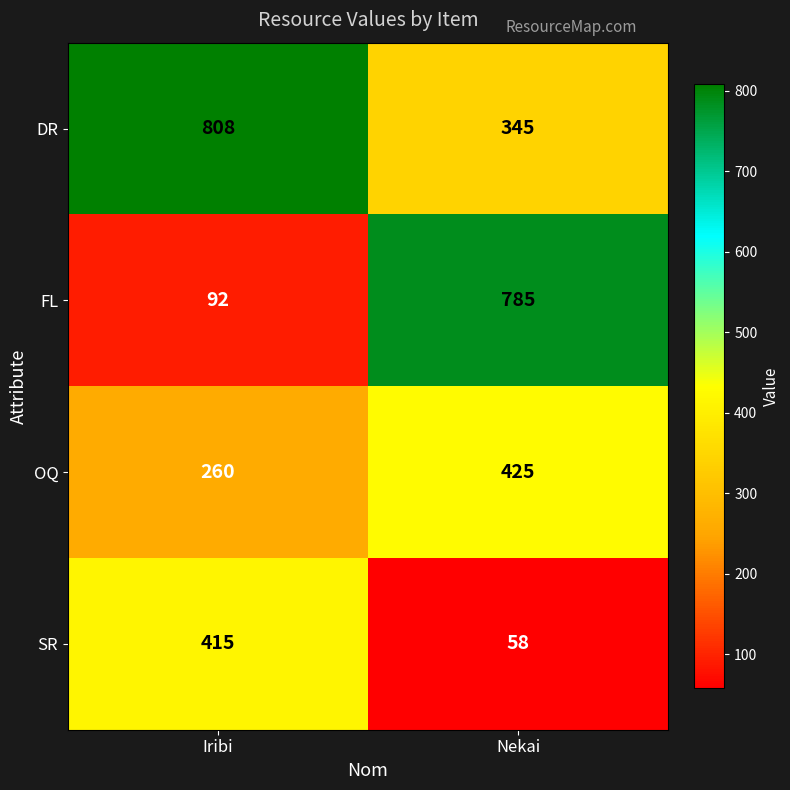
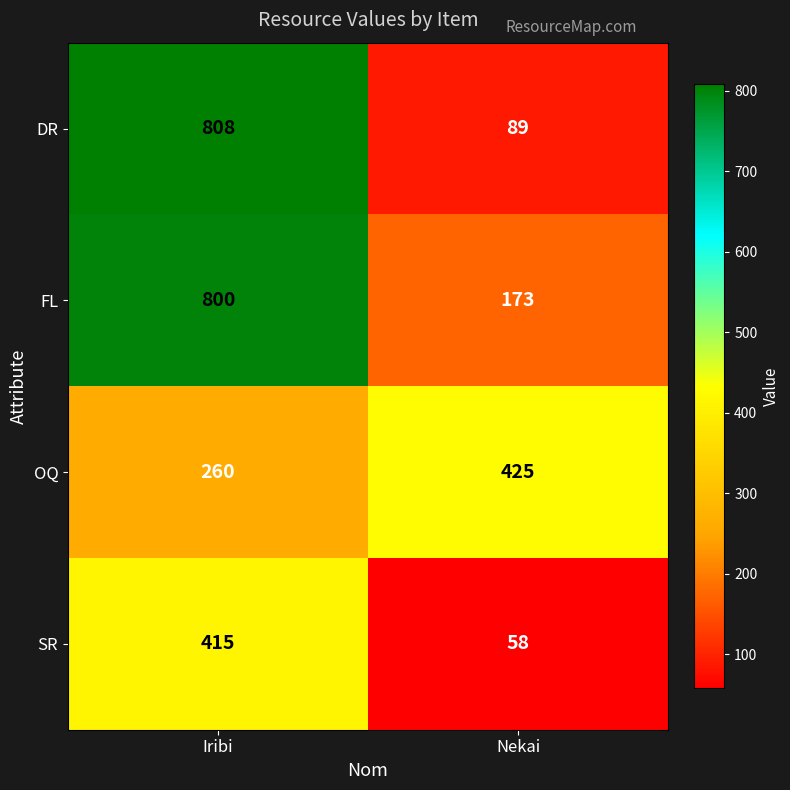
  {
    "DR": {
      "Iribi": 808,
-     "Nekai": 345
+     "Nekai": 89
    },
    "FL": {
-     "Iribi": 92,
-     "Nekai": 785
+     "Iribi": 800,
+     "Nekai": 173
    },
    "OQ": {
      "Iribi": 260,
      "Nekai": 425
    },
    "SR": {
      "Iribi": 415,
      "Nekai": 58
    }
  }
